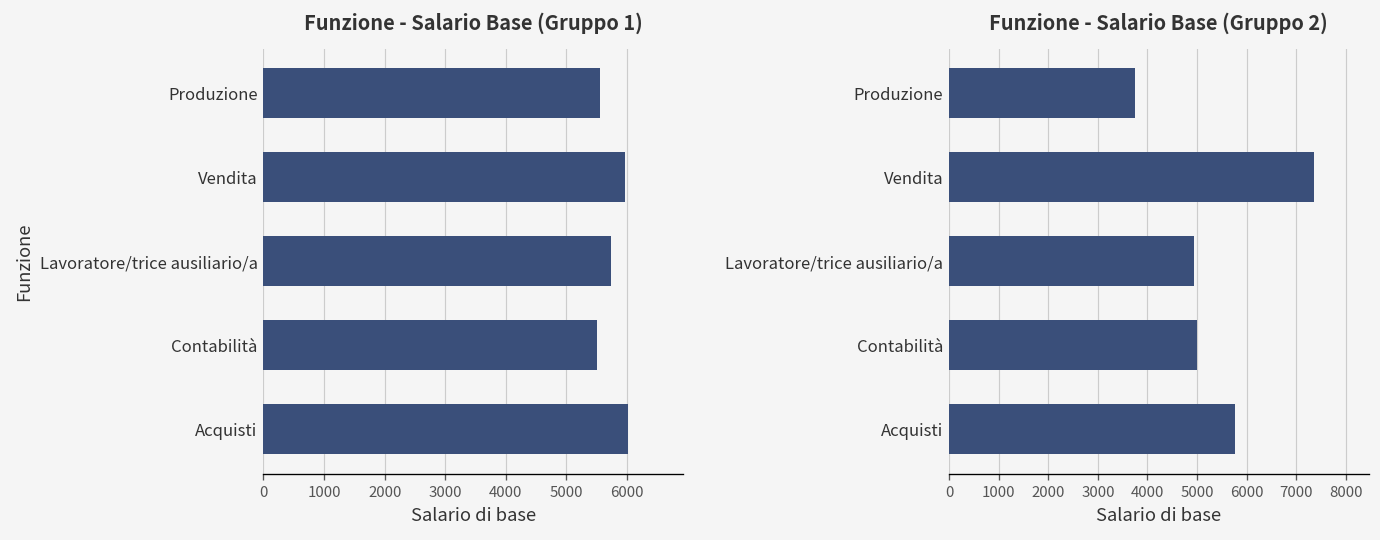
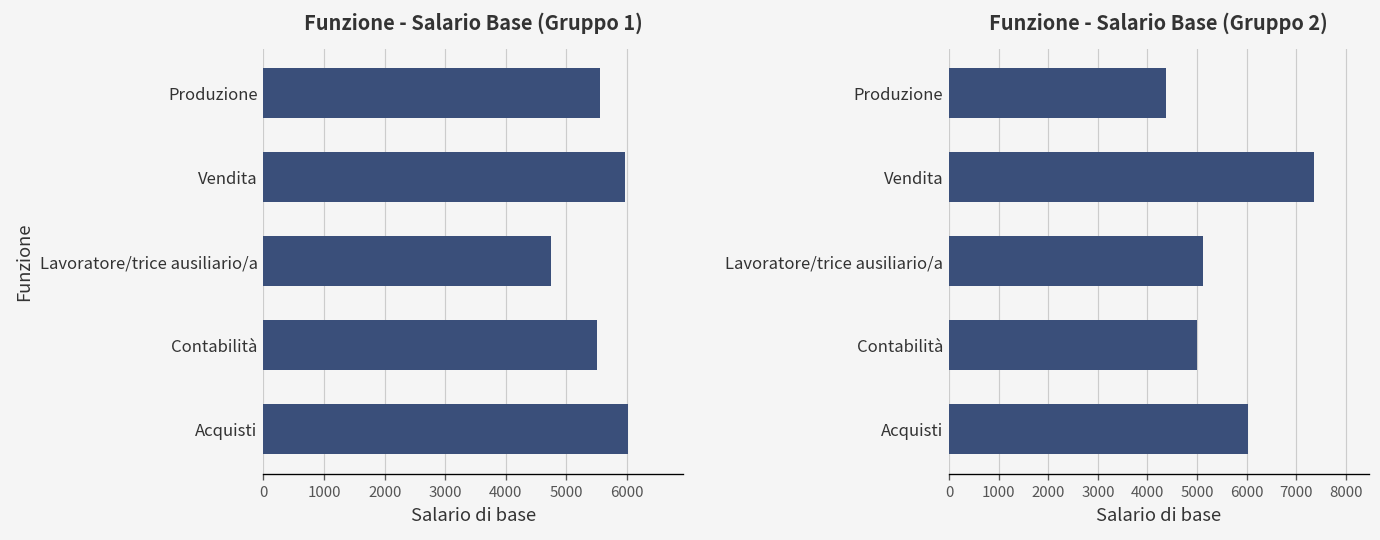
  {
    "Funzione - Salario Base (Gruppo 1)": {
      "Produzione": 5600,
      "Vendita": 6000,
-     "Lavoratore/trice ausiliario/a": 5700,
+     "Lavoratore/trice ausiliario/a": 4800,
      "Contabilità": 5500,
      "Acquisti": 6000
    },
    "Funzione - Salario Base (Gruppo 2)": {
-     "Produzione": 3800,
+     "Produzione": 4400,
      "Vendita": 7400,
-     "Lavoratore/trice ausiliario/a": 4900,
+     "Lavoratore/trice ausiliario/a": 5100,
      "Contabilità": 5000,
-     "Acquisti": 5800
+     "Acquisti": 6000
    }
  }
